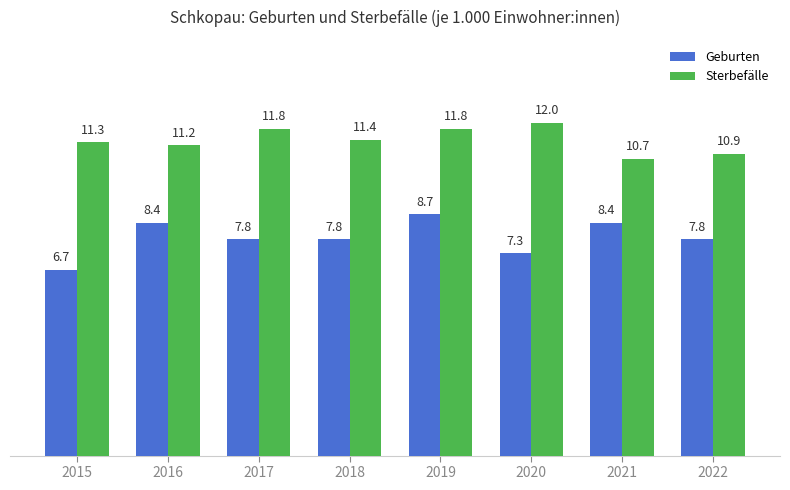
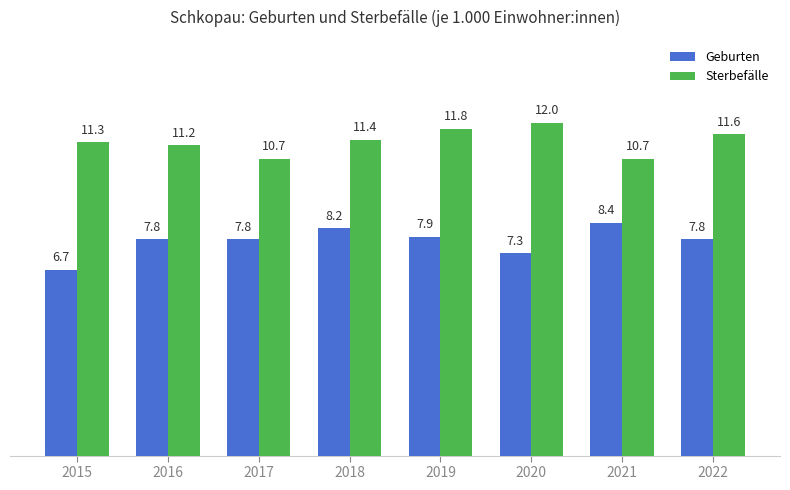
  {
    "Geburten": {
      "2015": 6.7,
-     "2016": 8.4,
+     "2016": 7.8,
      "2017": 7.8,
-     "2018": 7.8,
-     "2019": 8.7,
+     "2018": 8.2,
+     "2019": 7.9,
      "2020": 7.3,
      "2021": 8.4,
      "2022": 7.8
    },
    "Sterbefälle": {
      "2015": 11.3,
      "2016": 11.2,
-     "2017": 11.8,
+     "2017": 10.7,
      "2018": 11.4,
      "2019": 11.8,
      "2020": 12.0,
      "2021": 10.7,
-     "2022": 10.9
+     "2022": 11.6
    }
  }
